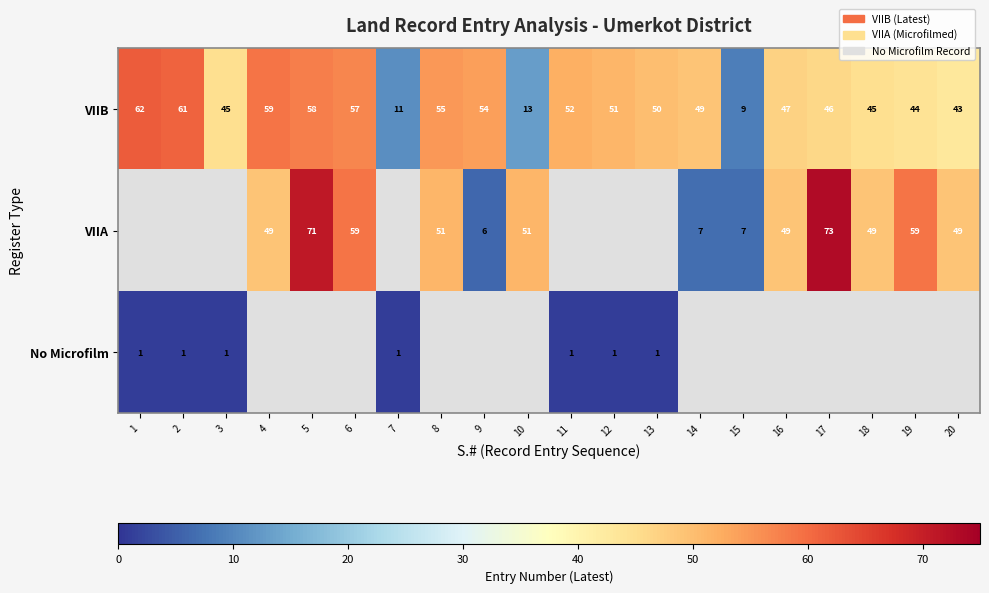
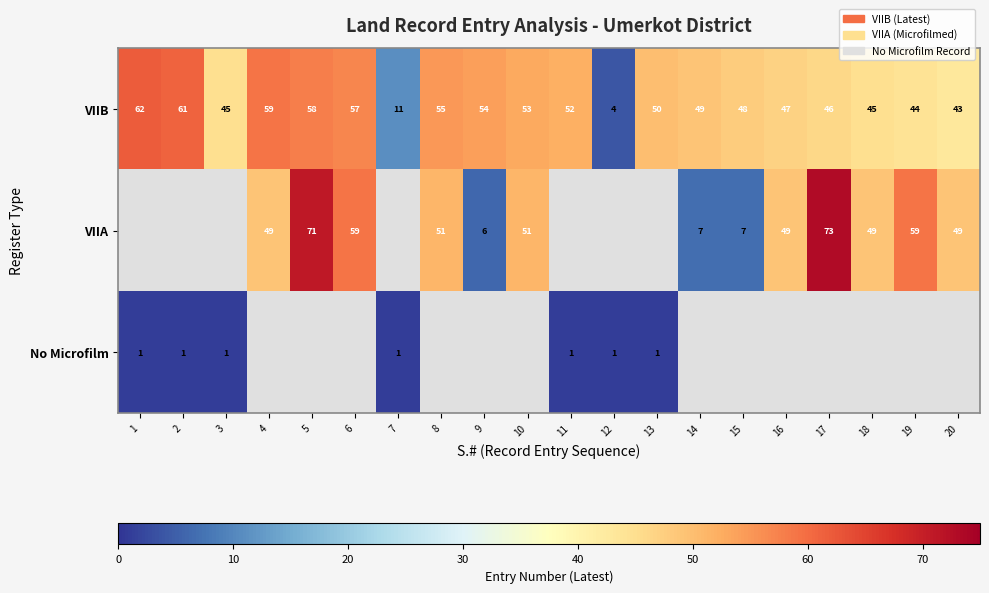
  {
    "VIIB": {
      "1": 62,
      "2": 61,
      "3": 45,
      "4": 59,
      "5": 58,
      "6": 57,
      "7": 11,
      "8": 55,
      "9": 54,
-     "10": 13,
+     "10": 53,
      "11": 52,
-     "12": 51,
+     "12": 4,
      "13": 50,
      "14": 49,
-     "15": 9,
+     "15": 48,
      "16": 47,
      "17": 46,
      "18": 45,
      "19": 44,
      "20": 43
    },
    "VIIA": {
      "4": 49,
      "5": 71,
      "6": 59,
      "8": 51,
      "9": 6,
      "10": 51,
      "14": 7,
      "15": 7,
      "16": 49,
      "17": 73,
      "18": 49,
      "19": 59,
      "20": 49
    },
    "No Microfilm": {
      "1": 1,
      "2": 1,
      "3": 1,
      "7": 1,
      "11": 1,
      "12": 1,
      "13": 1
    }
  }
